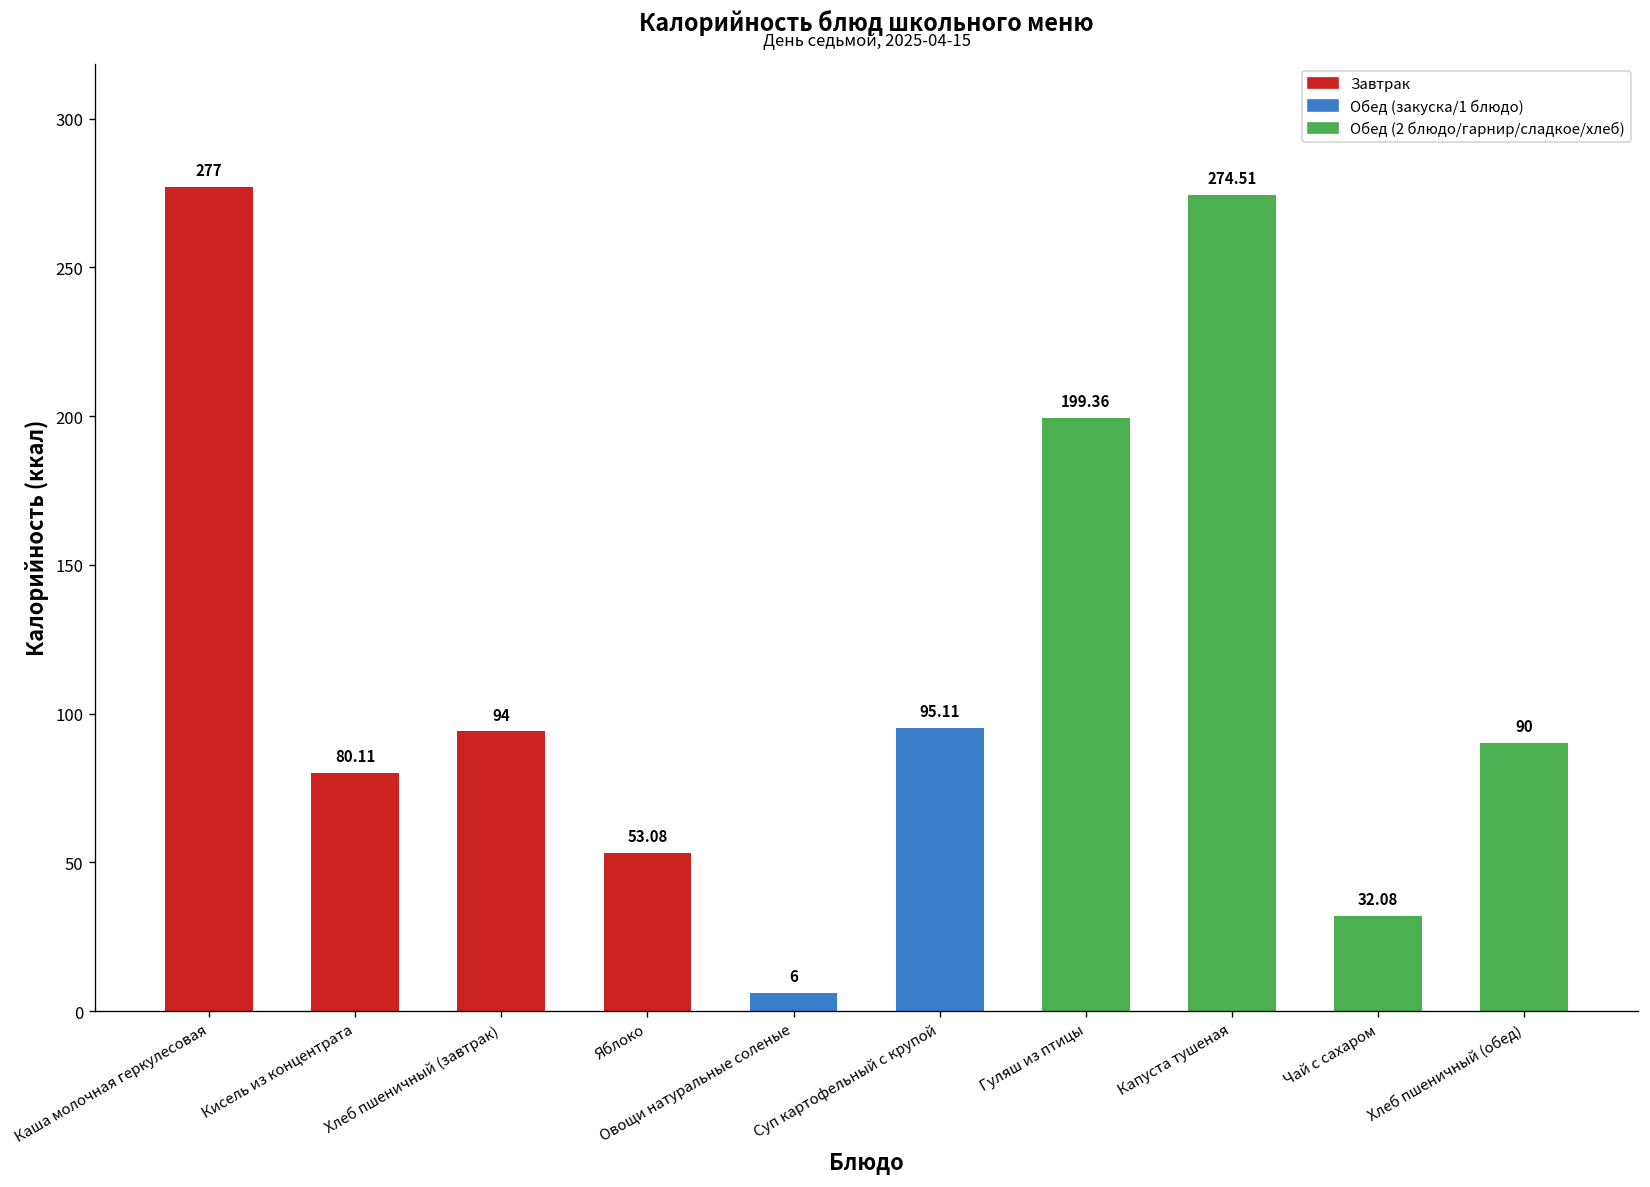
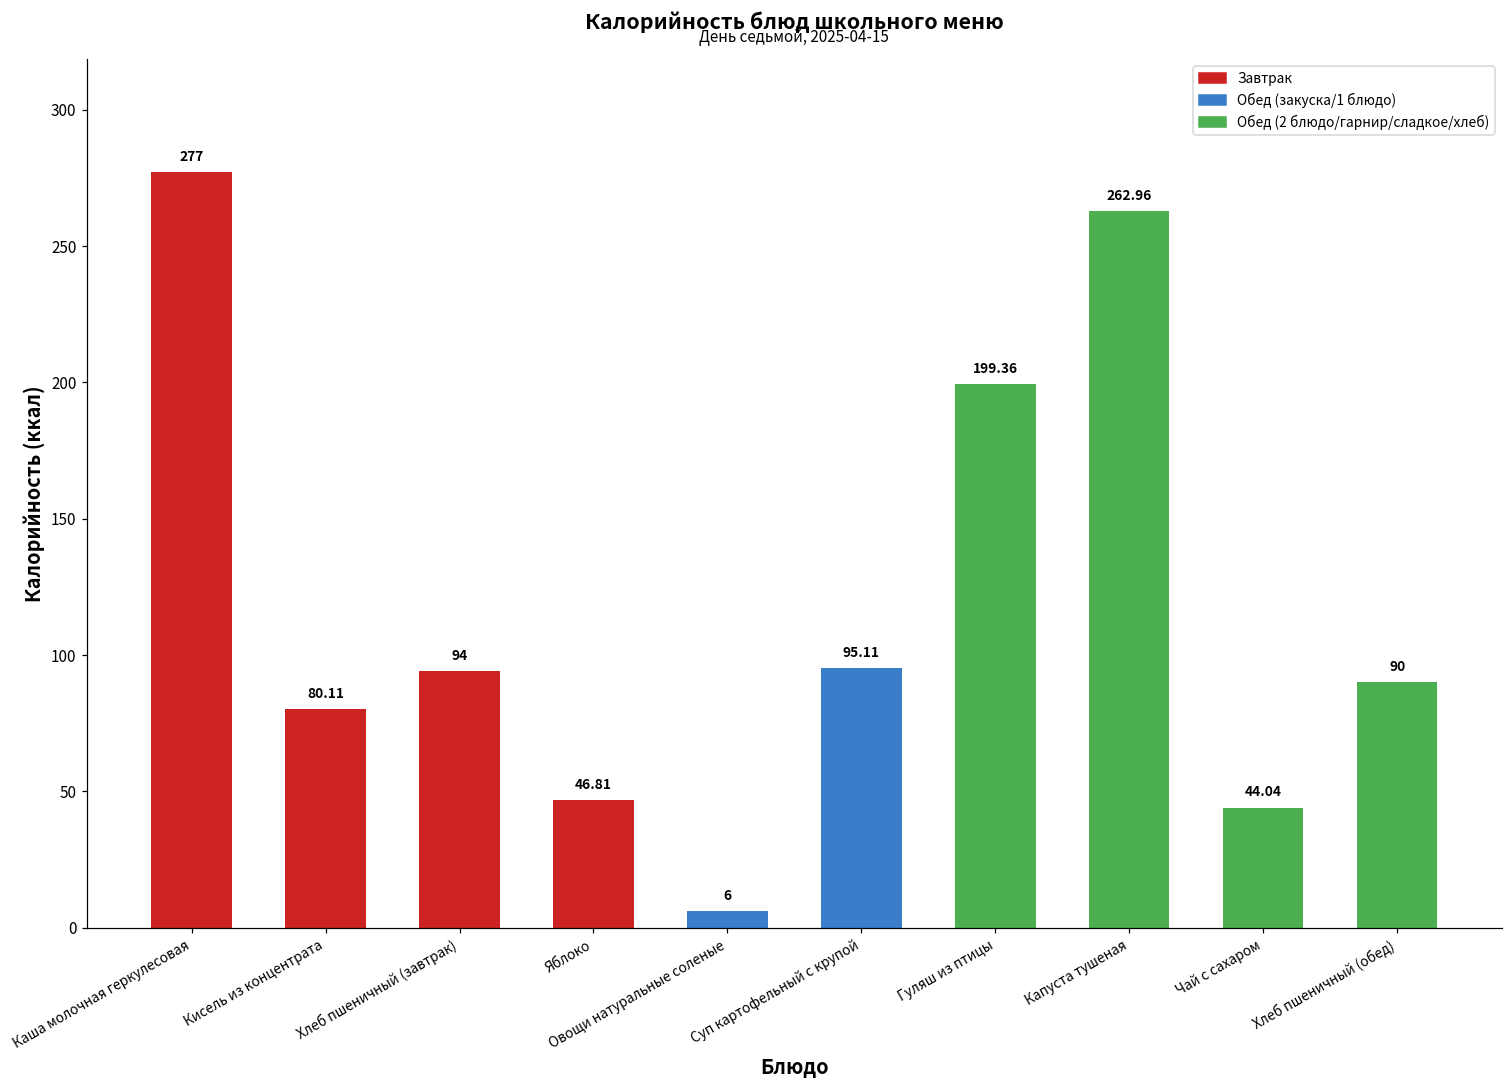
  {
    "Каша молочная геркулесовая": 277,
    "Кисель из концентрата": 80.11,
    "Хлеб пшеничный (завтрак)": 94,
-   "Яблоко": 53.08,
+   "Яблоко": 46.81,
    "Овощи натуральные соленые": 6,
    "Суп картофельный с крупой": 95.11,
    "Гуляш из птицы": 199.36,
-   "Капуста тушеная": 274.51,
-   "Чай с сахаром": 32.08,
+   "Капуста тушеная": 262.96,
+   "Чай с сахаром": 44.04,
    "Хлеб пшеничный (обед)": 90
  }
